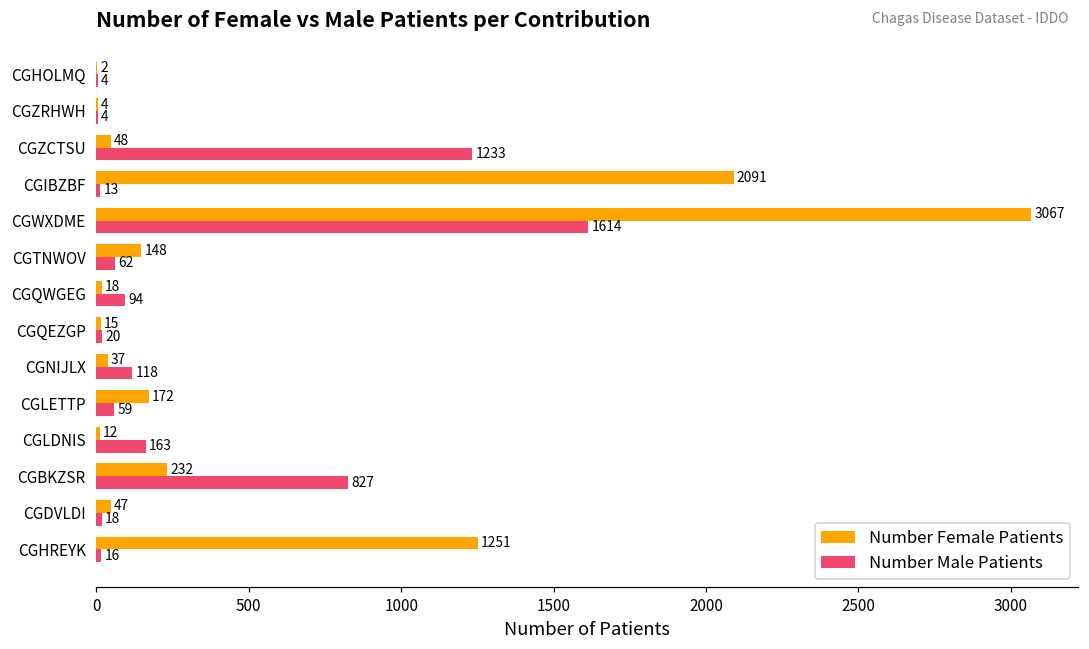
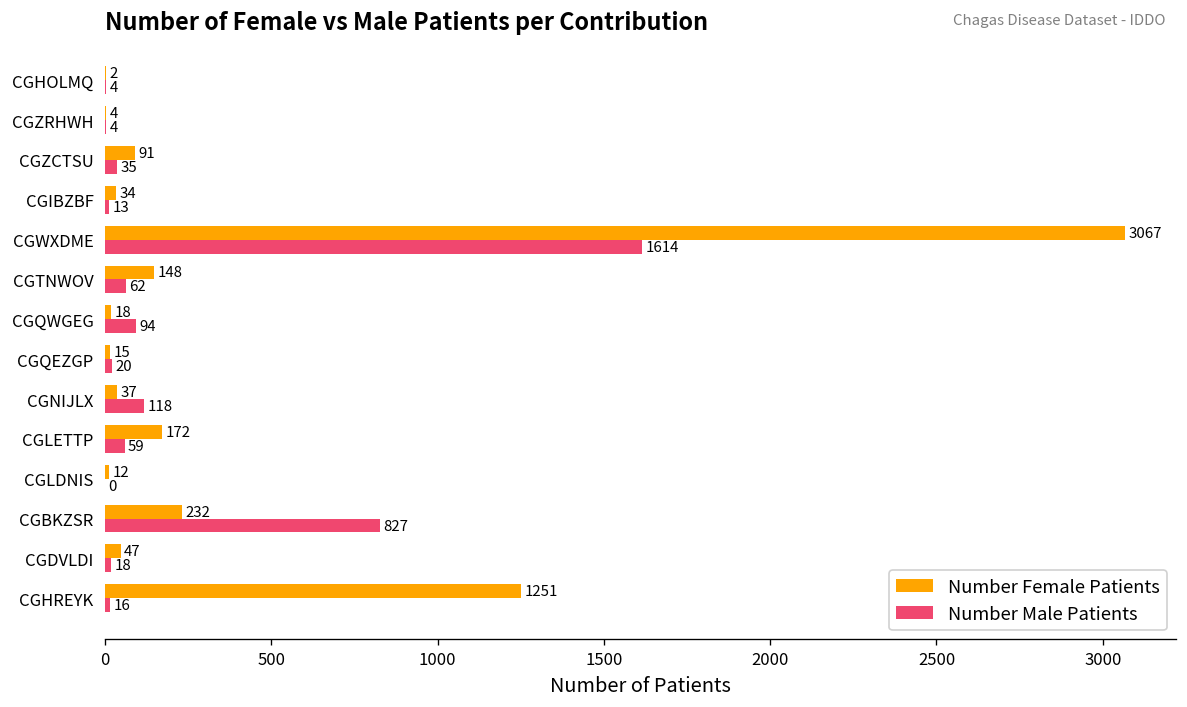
  {
    "Number Female Patients": {
      "CGHOLMQ": 2,
      "CGZRHWH": 4,
-     "CGZCTSU": 48,
-     "CGIBZBF": 2091,
+     "CGZCTSU": 91,
+     "CGIBZBF": 34,
      "CGWXDME": 3067,
      "CGTNWOV": 148,
      "CGQWGEG": 18,
      "CGQEZGP": 15,
      "CGNIJLX": 37,
      "CGLETTP": 172,
      "CGLDNIS": 12,
      "CGBKZSR": 232,
      "CGDVLDI": 47,
      "CGHREYK": 1251
    },
    "Number Male Patients": {
      "CGHOLMQ": 4,
      "CGZRHWH": 4,
-     "CGZCTSU": 1233,
+     "CGZCTSU": 35,
      "CGIBZBF": 13,
      "CGWXDME": 1614,
      "CGTNWOV": 62,
      "CGQWGEG": 94,
      "CGQEZGP": 20,
      "CGNIJLX": 118,
      "CGLETTP": 59,
-     "CGLDNIS": 163,
+     "CGLDNIS": 0,
      "CGBKZSR": 827,
      "CGDVLDI": 18,
      "CGHREYK": 16
    }
  }
